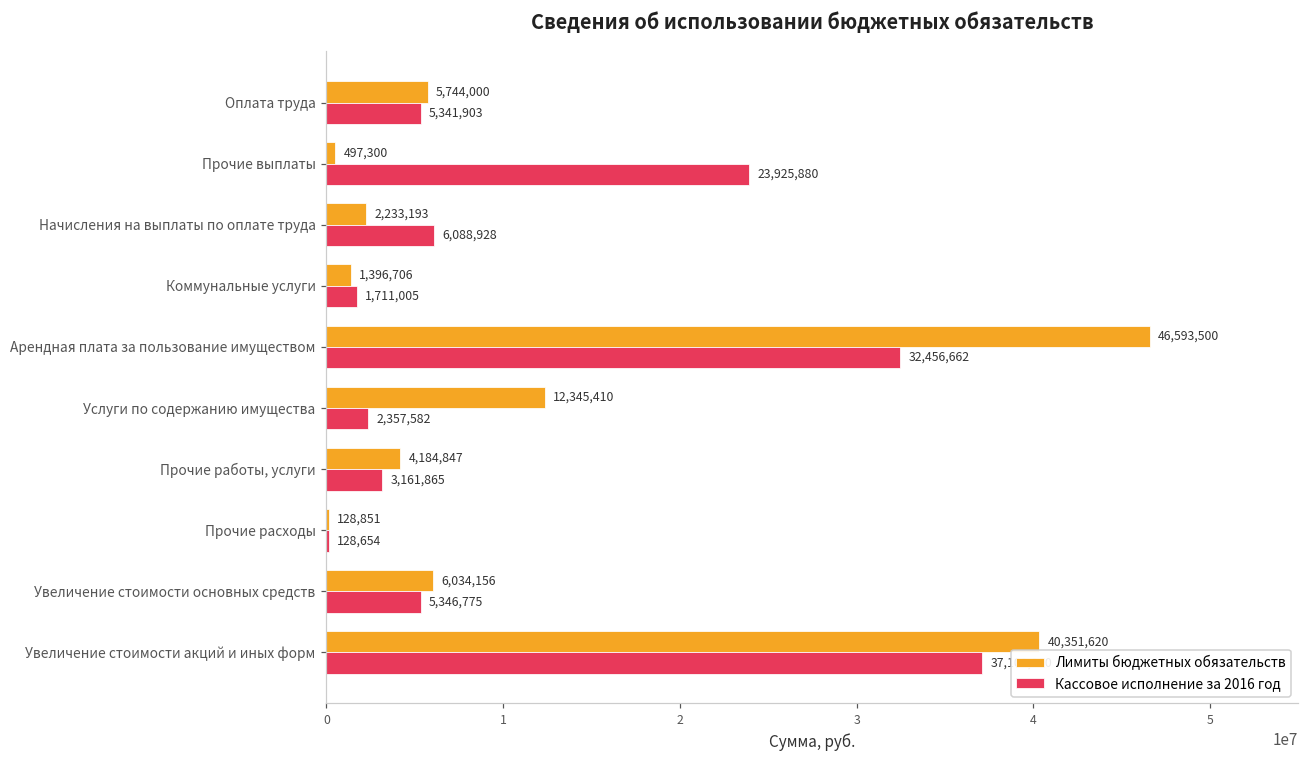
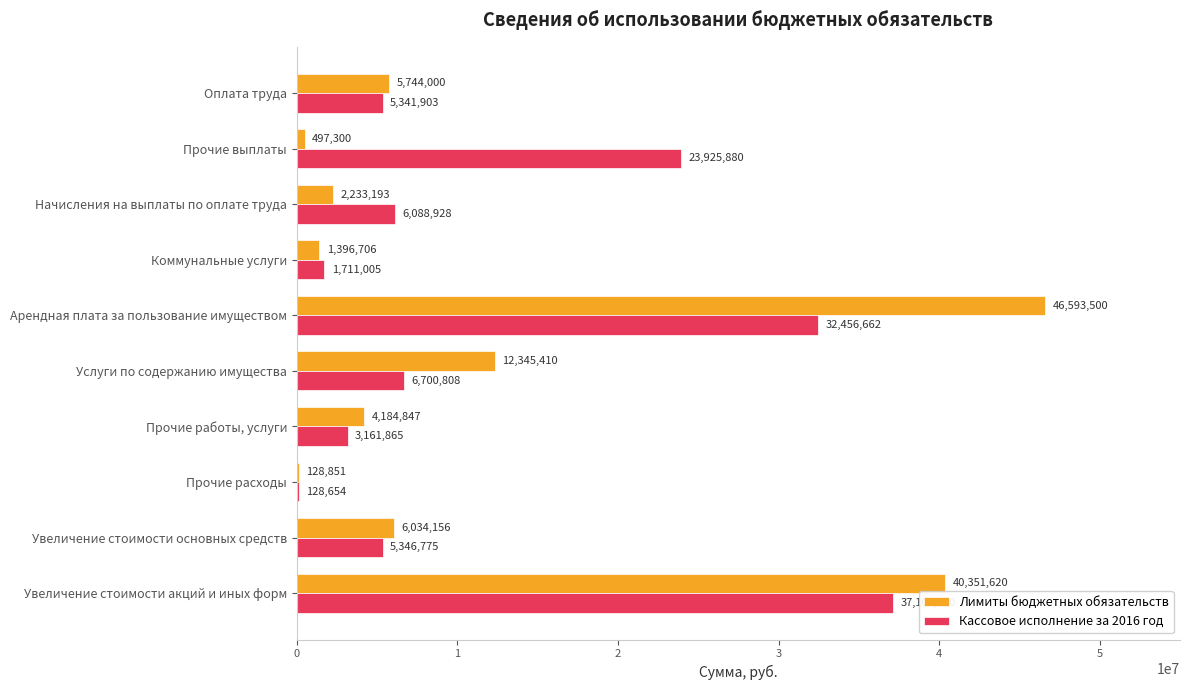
  {
    "Лимиты бюджетных обязательств": {
      "Оплата труда": "5,744,000",
      "Прочие выплаты": "497,300",
      "Начисления на выплаты по оплате труда": "2,233,193",
      "Коммунальные услуги": "1,396,706",
      "Арендная плата за пользование имуществом": "46,593,500",
      "Услуги по содержанию имущества": "12,345,410",
      "Прочие работы, услуги": "4,184,847",
      "Прочие расходы": "128,851",
      "Увеличение стоимости основных средств": "6,034,156",
      "Увеличение стоимости акций и иных форм": "40,351,620"
    },
    "Кассовое исполнение за 2016 год": {
      "Оплата труда": "5,341,903",
      "Прочие выплаты": "23,925,880",
      "Начисления на выплаты по оплате труда": "6,088,928",
      "Коммунальные услуги": "1,711,005",
      "Арендная плата за пользование имуществом": "32,456,662",
-     "Услуги по содержанию имущества": "2,357,582",
+     "Услуги по содержанию имущества": "6,700,808",
      "Прочие работы, услуги": "3,161,865",
      "Прочие расходы": "128,654",
      "Увеличение стоимости основных средств": "5,346,775"
    }
  }
